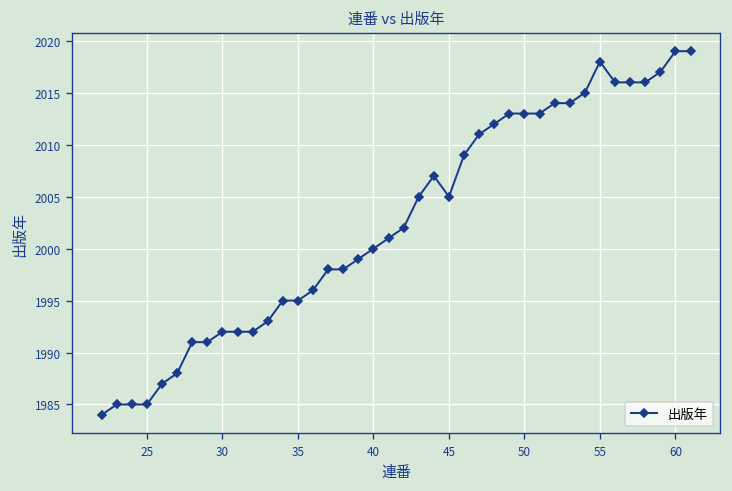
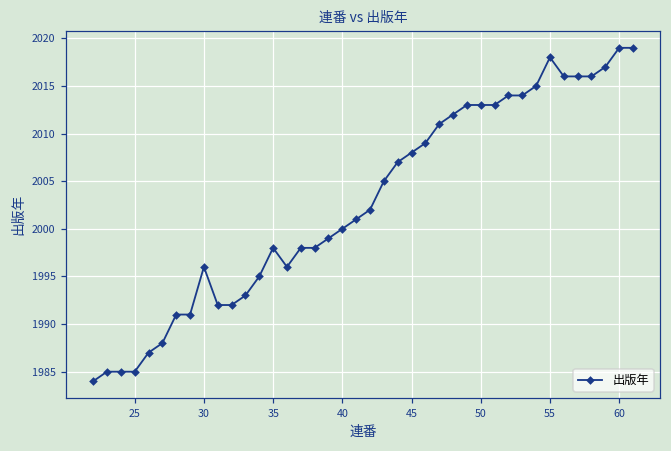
  {
    "25": 1985,
-   "30": 1992,
-   "35": 1995,
+   "30": 1996,
+   "35": 1998,
    "40": 2000,
-   "45": 2005,
+   "45": 2008,
    "50": 2013,
    "55": 2018,
    "60": 2019
  }
